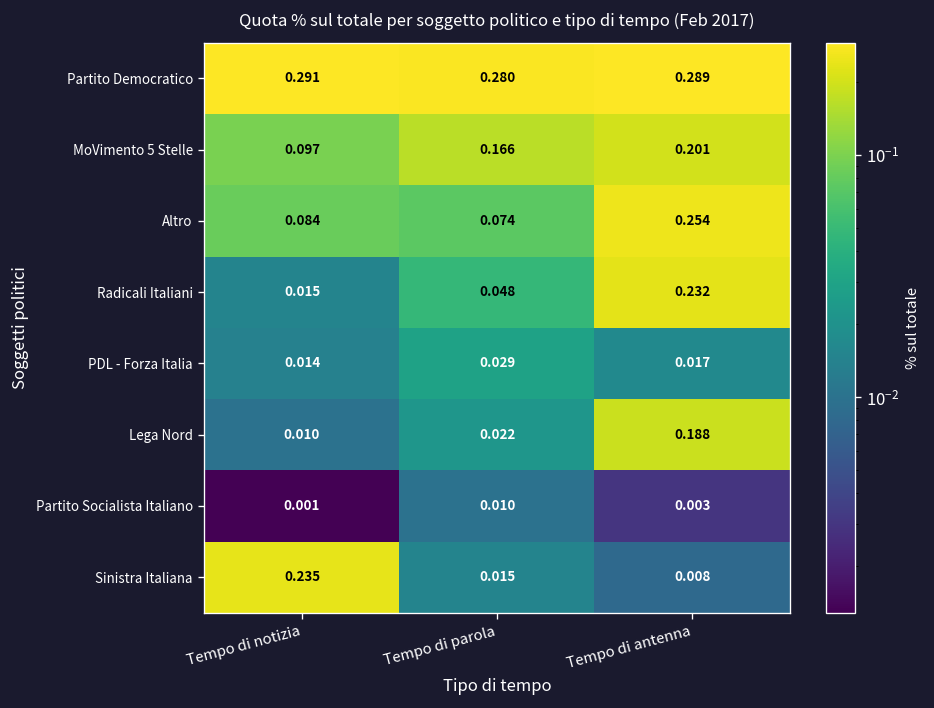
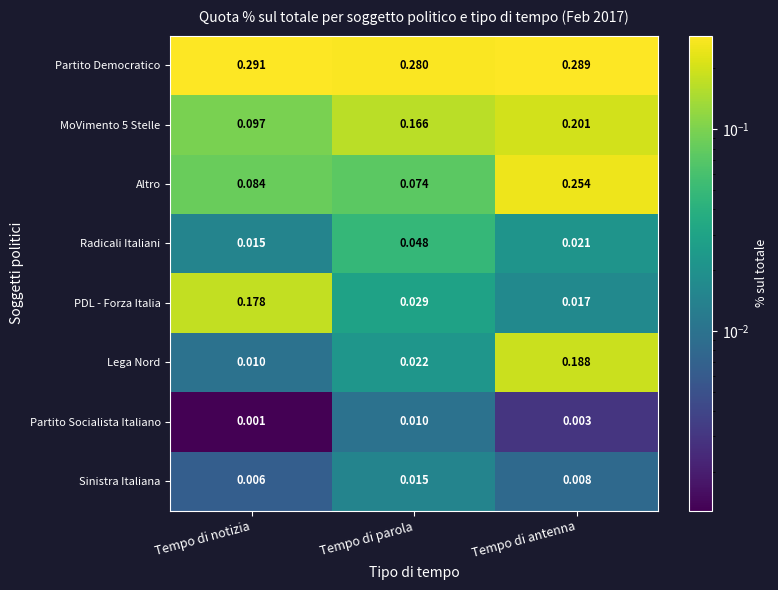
  {
    "Partito Democratico": {
      "Tempo di notizia": 0.291,
      "Tempo di parola": 0.280,
      "Tempo di antenna": 0.289
    },
    "MoVimento 5 Stelle": {
      "Tempo di notizia": 0.097,
      "Tempo di parola": 0.166,
      "Tempo di antenna": 0.201
    },
    "Altro": {
      "Tempo di notizia": 0.084,
      "Tempo di parola": 0.074,
      "Tempo di antenna": 0.254
    },
    "Radicali Italiani": {
      "Tempo di notizia": 0.015,
      "Tempo di parola": 0.048,
-     "Tempo di antenna": 0.232
+     "Tempo di antenna": 0.021
    },
    "PDL - Forza Italia": {
-     "Tempo di notizia": 0.014,
+     "Tempo di notizia": 0.178,
      "Tempo di parola": 0.029,
      "Tempo di antenna": 0.017
    },
    "Lega Nord": {
      "Tempo di notizia": 0.010,
      "Tempo di parola": 0.022,
      "Tempo di antenna": 0.188
    },
    "Partito Socialista Italiano": {
      "Tempo di notizia": 0.001,
      "Tempo di parola": 0.010,
      "Tempo di antenna": 0.003
    },
    "Sinistra Italiana": {
-     "Tempo di notizia": 0.235,
+     "Tempo di notizia": 0.006,
      "Tempo di parola": 0.015,
      "Tempo di antenna": 0.008
    }
  }
